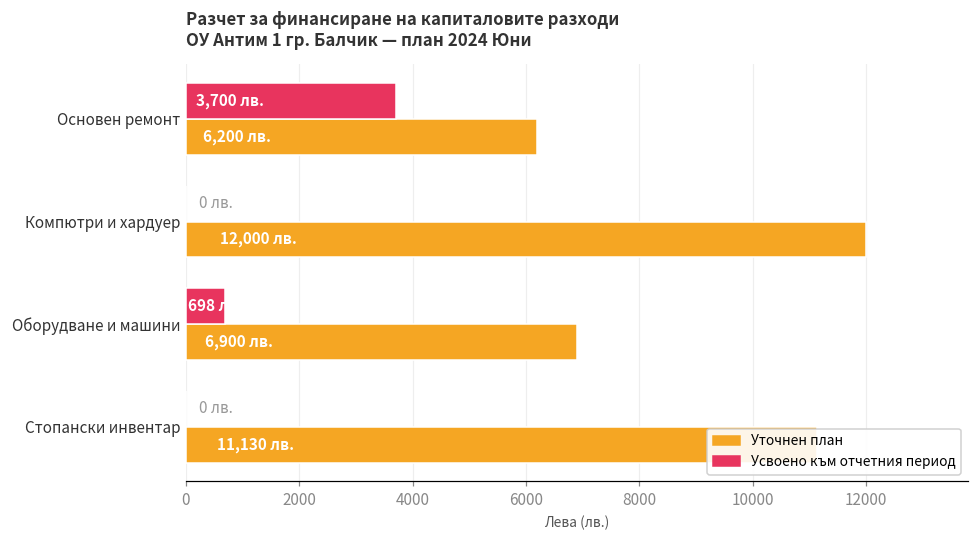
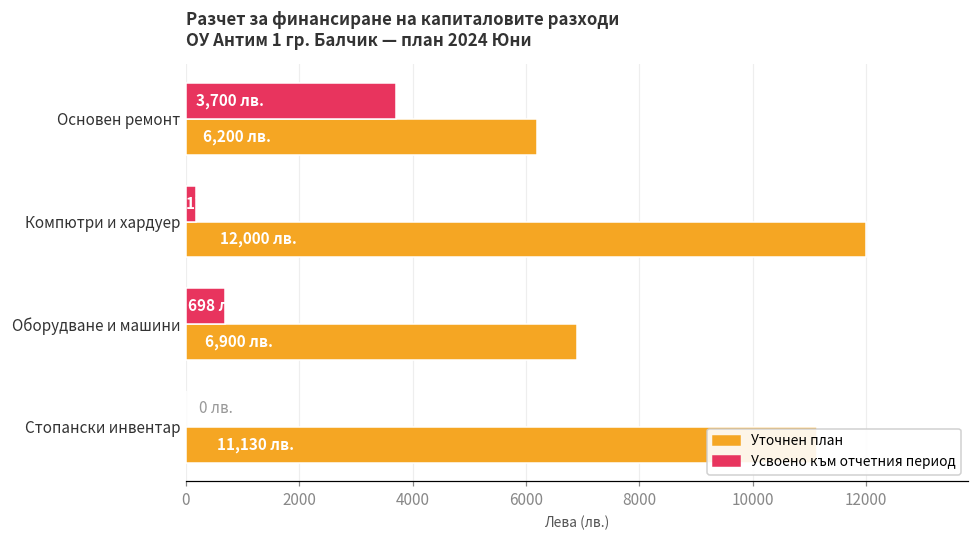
  {
    "Усвоено към отчетния период": {
-     "Компютри и хардуер": 0
+     "Компютри и хардуер": 200
    }
  }
